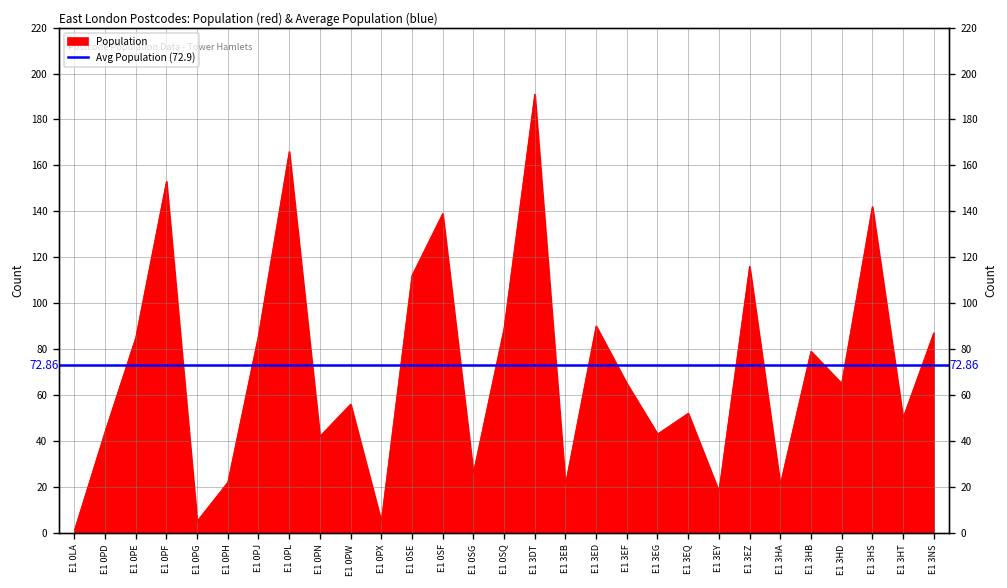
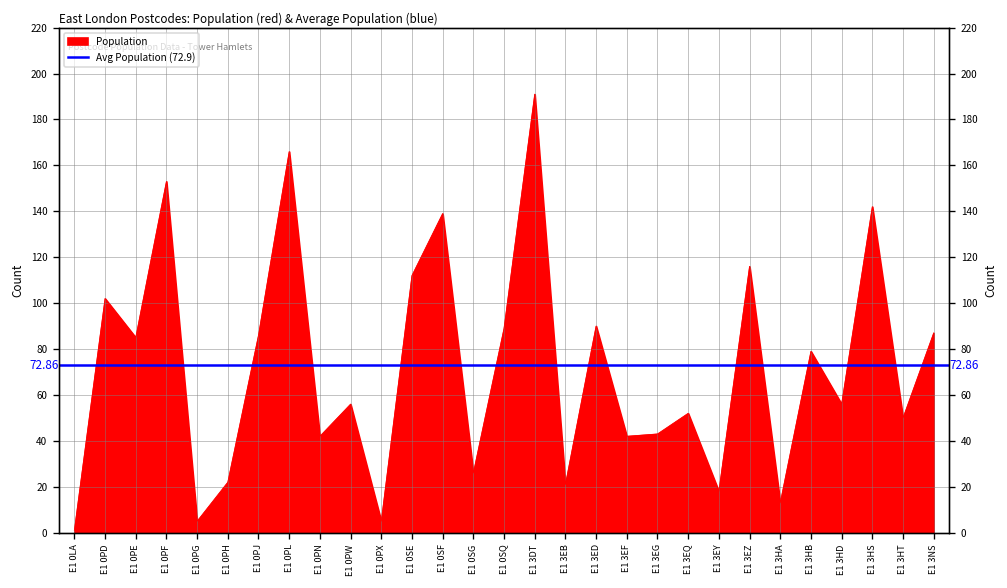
  {
    "E1 0LA": 1,
-   "E1 0PD": 44,
+   "E1 0PD": 102,
    "E1 0PE": 85,
    "E1 0PF": 153,
    "E1 0PG": 5,
    "E1 0PH": 22,
    "E1 0PJ": 86,
    "E1 0PL": 166,
    "E1 0PN": 42,
    "E1 0PW": 56,
    "E1 0PX": 5,
    "E1 0SE": 112,
    "E1 0SF": 139,
    "E1 0SG": 26,
    "E1 0SQ": 89,
    "E1 3DT": 191,
    "E1 3EB": 21,
    "E1 3ED": 90,
-   "E1 3EF": 65,
+   "E1 3EF": 42,
    "E1 3EG": 43,
    "E1 3EQ": 52,
    "E1 3EY": 18,
    "E1 3EZ": 116,
-   "E1 3HA": 21,
+   "E1 3HA": 13,
    "E1 3HB": 79,
-   "E1 3HD": 65,
+   "E1 3HD": 56,
    "E1 3HS": 142,
    "E1 3HT": 50,
    "E1 3NS": 87
  }
